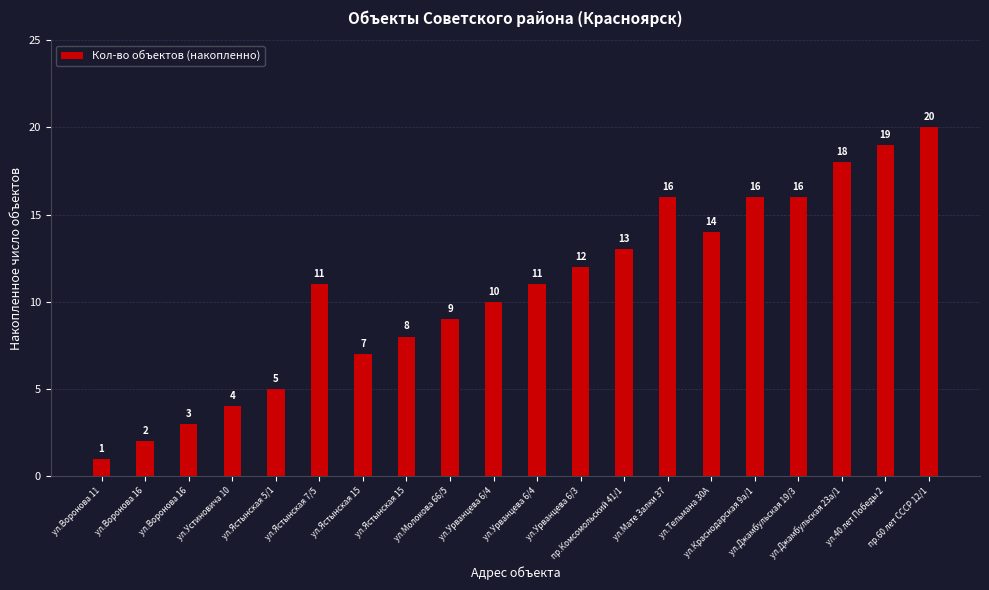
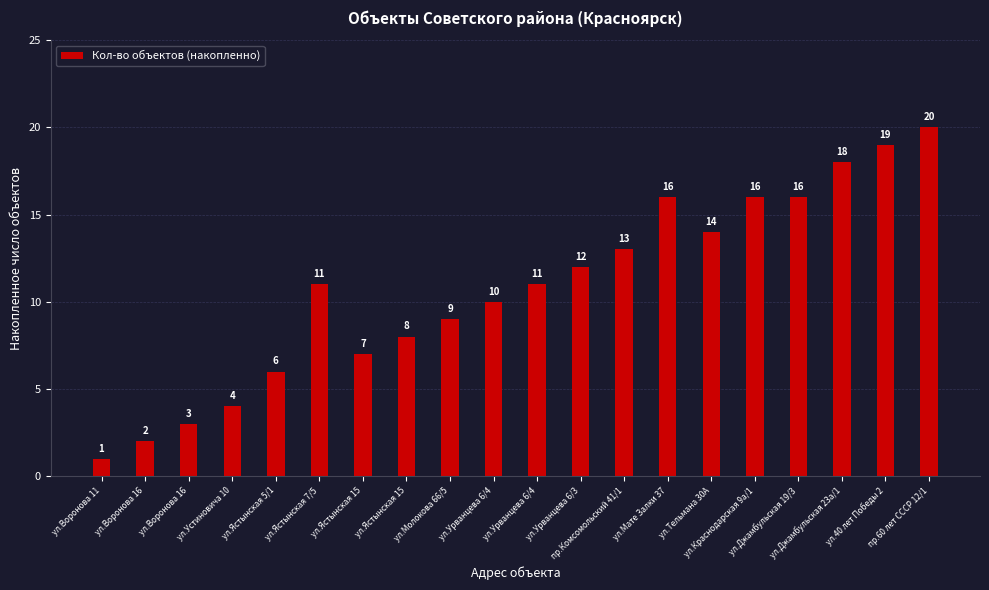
  {
    "ул.Воронова 11": 1,
    "ул.Устиновича 10": 4,
-   "ул.Ястынская 5/1": 5,
+   "ул.Ястынская 5/1": 6,
    "ул.Ястынская 7/5": 11,
    "ул.Молокова 66/5": 9,
    "ул.Урванцева 6/3": 12,
    "пр.Комсомольский 41/1": 13,
    "ул.Мате Залки 37": 16,
    "ул.Тельмана 30А": 14,
    "ул.Краснодарская 9а/1": 16,
    "ул.Джамбульская 19/3": 16,
    "ул.Джамбульская 23а/1": 18,
    "ул.40 лет Победы 2": 19,
    "пр.60 лет СССР 12/1": 20
  }
